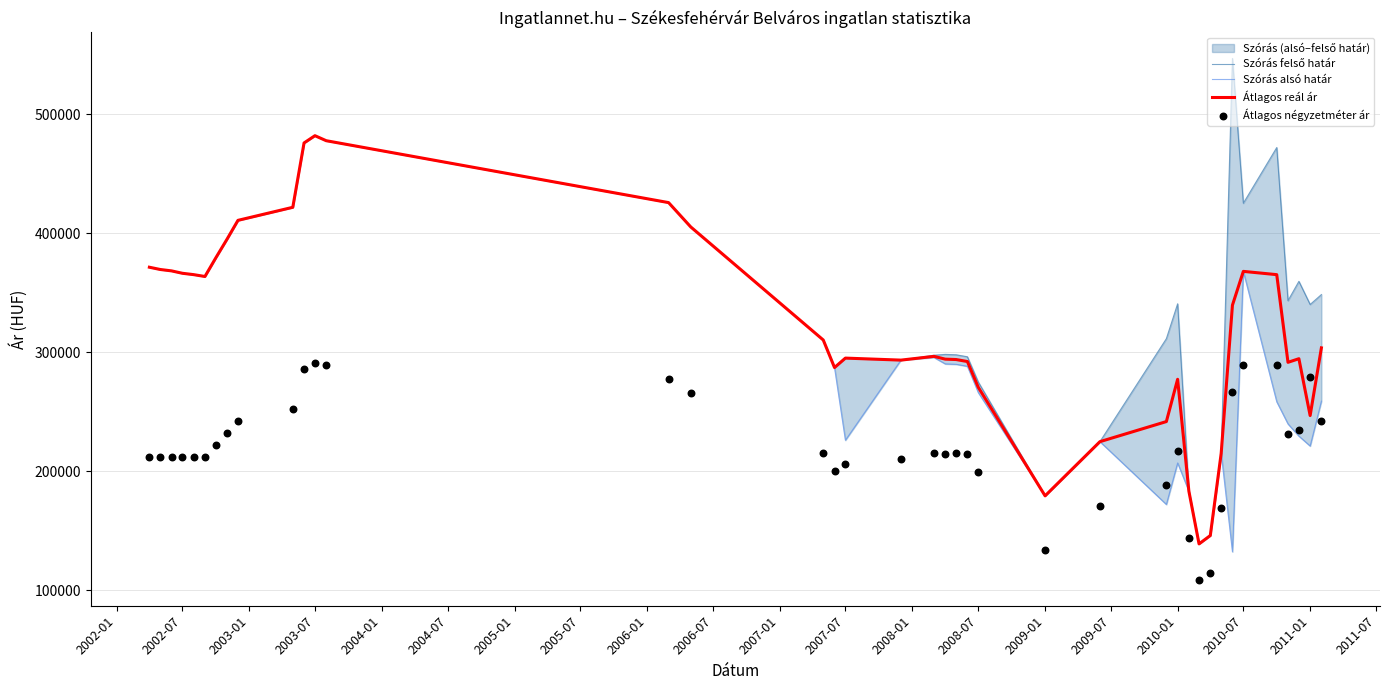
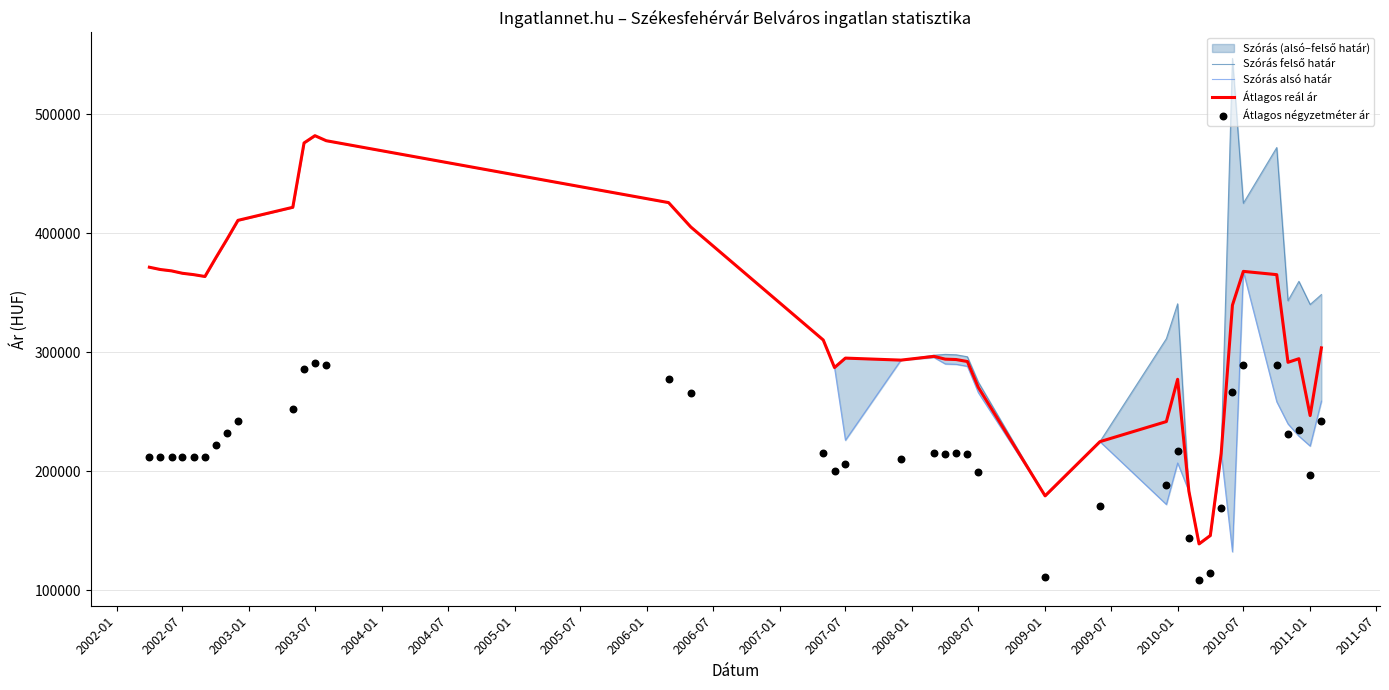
  {
    "Szórás (alsó–felső határ)": {
      "2008-07": 275000,
      "2010-01": 341000,
      "2010-07": 425000,
      "2011-01": 340000
    },
    "Szórás alsó határ": {
      "2007-07": 226000,
      "2008-07": 266000,
      "2010-01": 207000,
      "2011-01": 221000
    },
    "Átlagos négyzetméter ár": {
-     "2009-01": 134000,
-     "2011-01": 280000
+     "2009-01": 111000,
+     "2011-01": 197000
    },
    "Átlagos reál ár": {
      "2008-07": 271000,
      "2010-01": 277000,
      "2011-01": 247000
    }
  }
